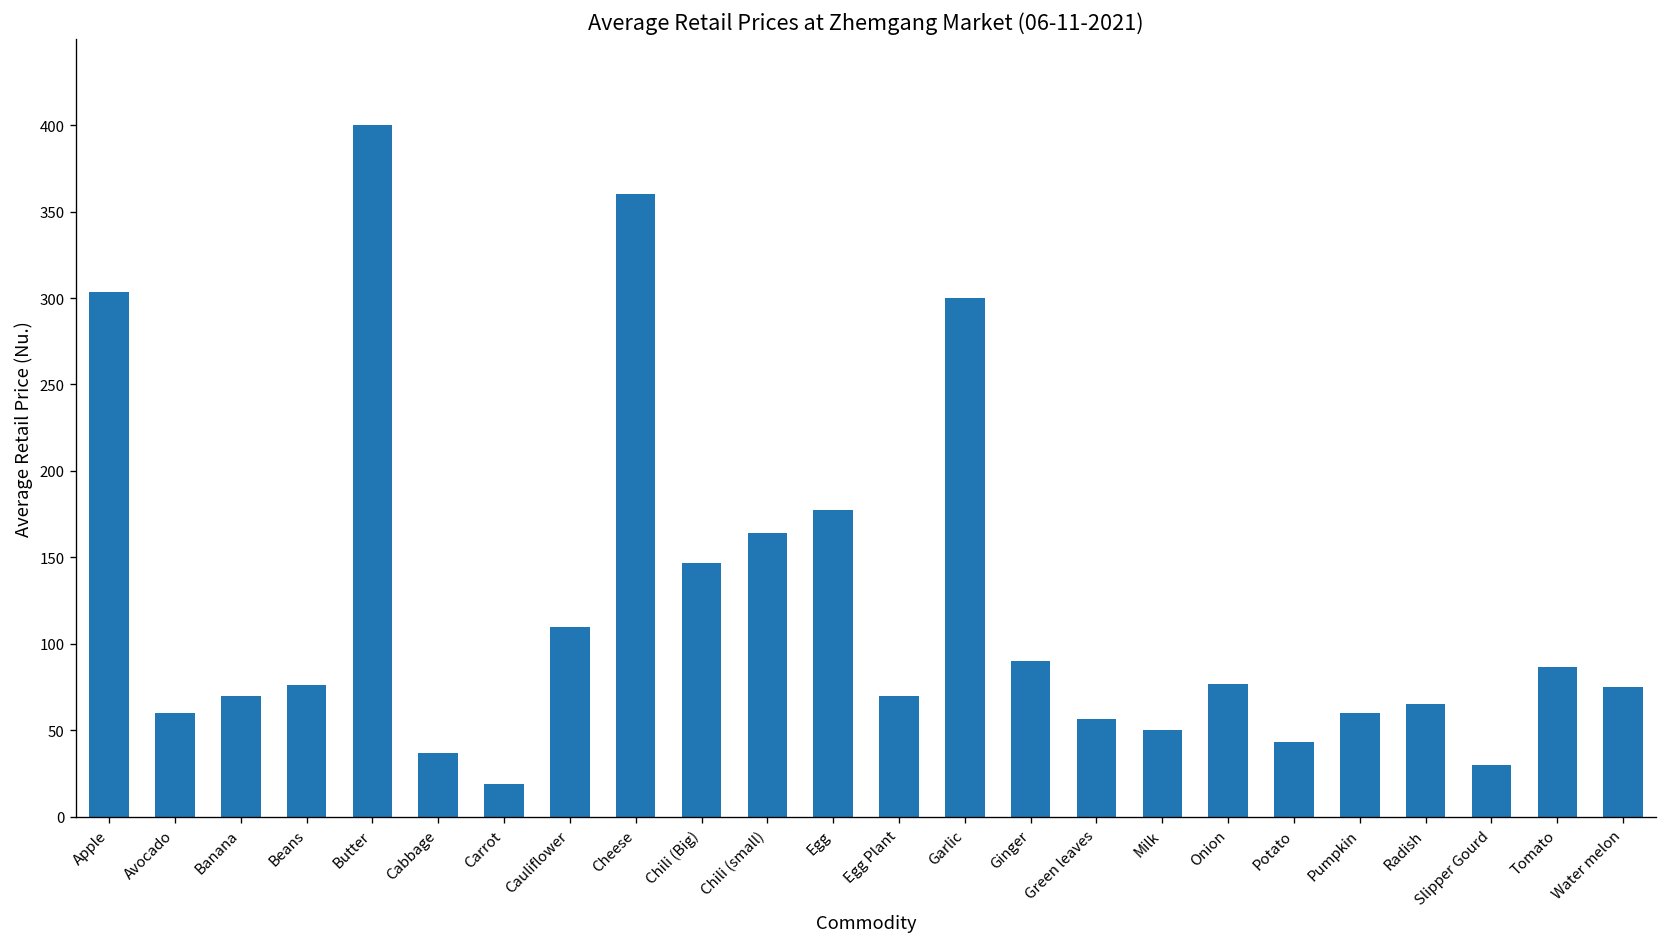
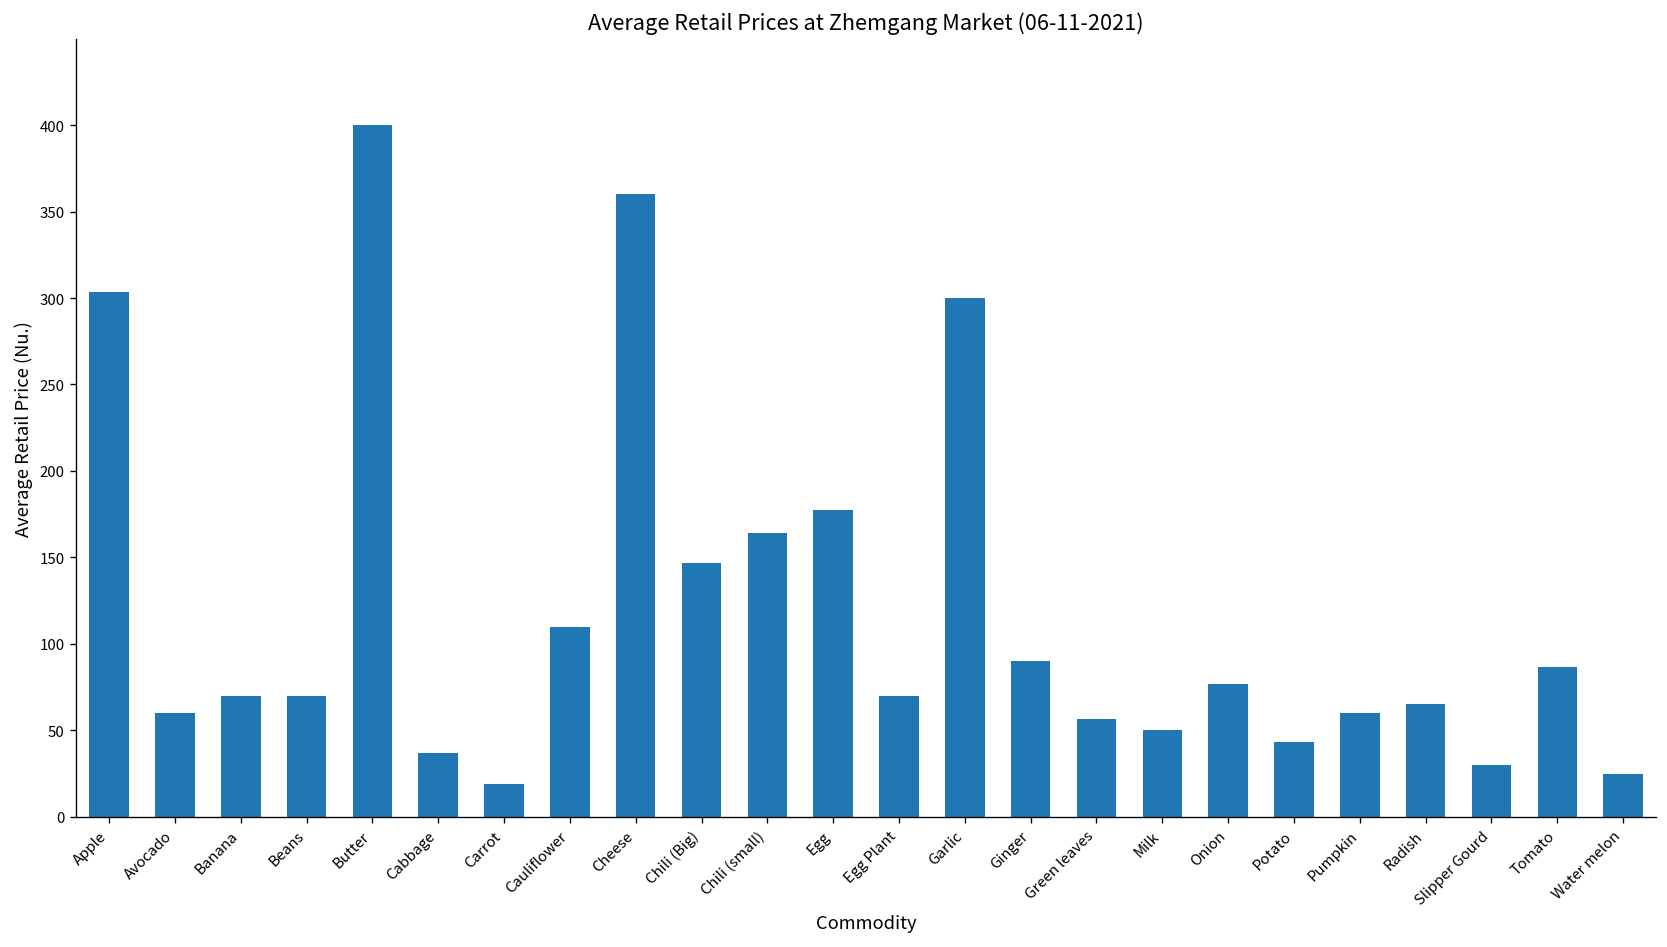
  {
    "Apple": 303,
    "Avocado": 60,
    "Banana": 70,
-   "Beans": 76,
+   "Beans": 70,
    "Butter": 400,
    "Cabbage": 37,
    "Carrot": 19,
    "Cauliflower": 110,
    "Cheese": 360,
    "Chili (Big)": 147,
    "Chili (small)": 164,
    "Egg": 178,
    "Egg Plant": 70,
    "Garlic": 300,
    "Ginger": 90,
    "Green leaves": 57,
    "Milk": 50,
    "Onion": 77,
    "Potato": 43,
    "Pumpkin": 60,
    "Radish": 65,
    "Slipper Gourd": 30,
    "Tomato": 87,
-   "Water melon": 75
+   "Water melon": 25
  }
